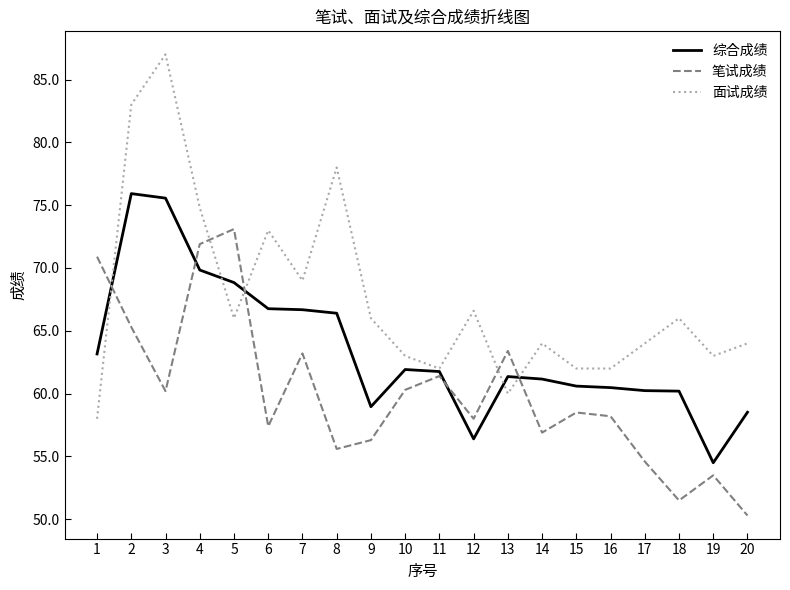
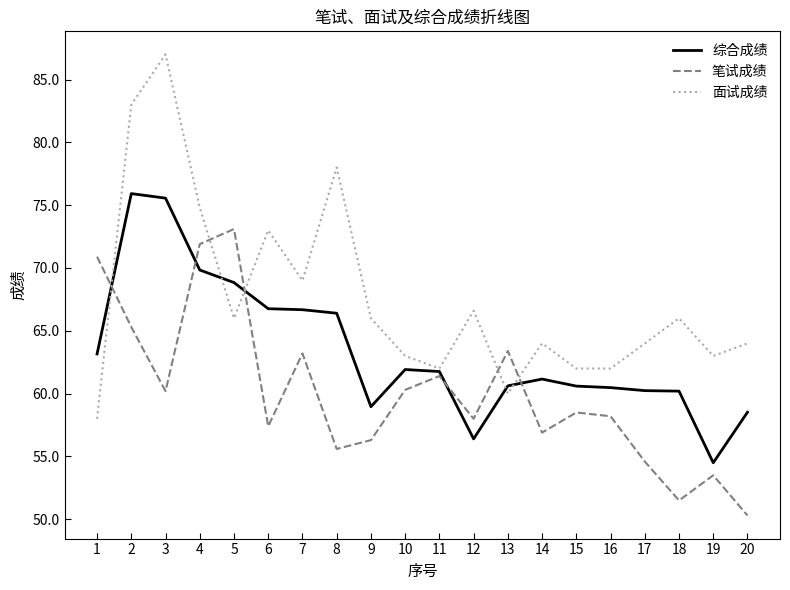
  {
    "综合成绩": {
      "1": 63.2,
      "2": 75.9,
      "3": 75.6,
      "4": 69.8,
      "5": 68.8,
      "6": 66.8,
      "7": 66.7,
      "8": 66.4,
      "9": 59.0,
      "10": 61.9,
      "11": 61.8,
      "12": 56.4,
-     "13": 61.4,
+     "13": 60.6,
      "14": 61.2,
      "15": 60.6,
      "16": 60.5,
      "17": 60.2,
      "18": 60.2,
      "19": 54.5,
      "20": 58.5
    },
    "笔试成绩": {
      "1": 70.9,
      "2": 65.3,
      "3": 60.2,
      "4": 71.9,
      "5": 73.1,
      "6": 57.4,
      "7": 63.2,
      "8": 55.6,
      "9": 56.3,
      "10": 60.3,
      "11": 61.4,
      "12": 58.0,
      "13": 63.4,
      "14": 56.9,
      "15": 58.5,
      "16": 58.2,
      "17": 54.6,
      "18": 51.5,
      "19": 53.5,
      "20": 50.3
    },
    "面试成绩": {
      "1": 58.0,
      "2": 83.0,
      "3": 87.0,
      "4": 74.8,
      "5": 66.0,
      "6": 73.0,
      "7": 69.0,
      "8": 78.0,
      "9": 66.0,
      "10": 63.0,
      "11": 62.0,
      "12": 66.6,
      "13": 60.0,
      "14": 64.0,
      "15": 62.0,
      "16": 62.0,
      "17": 64.0,
      "18": 66.0,
      "19": 63.0,
      "20": 64.0
    }
  }
